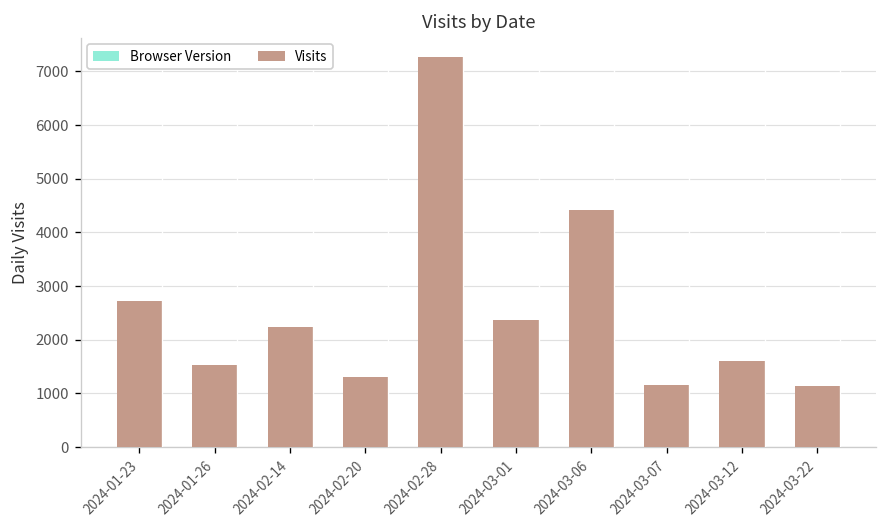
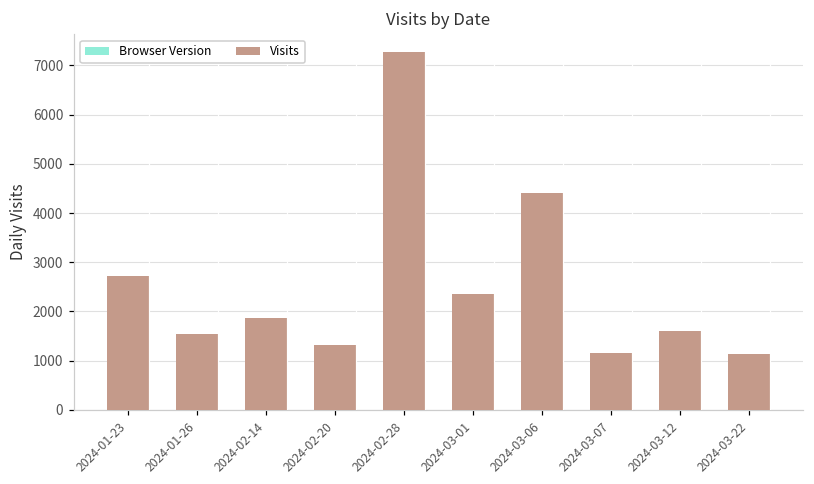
  {
    "Visits": {
      "2024-01-23": 2700,
      "2024-01-26": 1500,
-     "2024-02-14": 2200,
+     "2024-02-14": 1900,
      "2024-02-20": 1300,
      "2024-02-28": 7300,
      "2024-03-01": 2400,
      "2024-03-06": 4400,
      "2024-03-07": 1200,
      "2024-03-12": 1600,
      "2024-03-22": 1100
    }
  }
